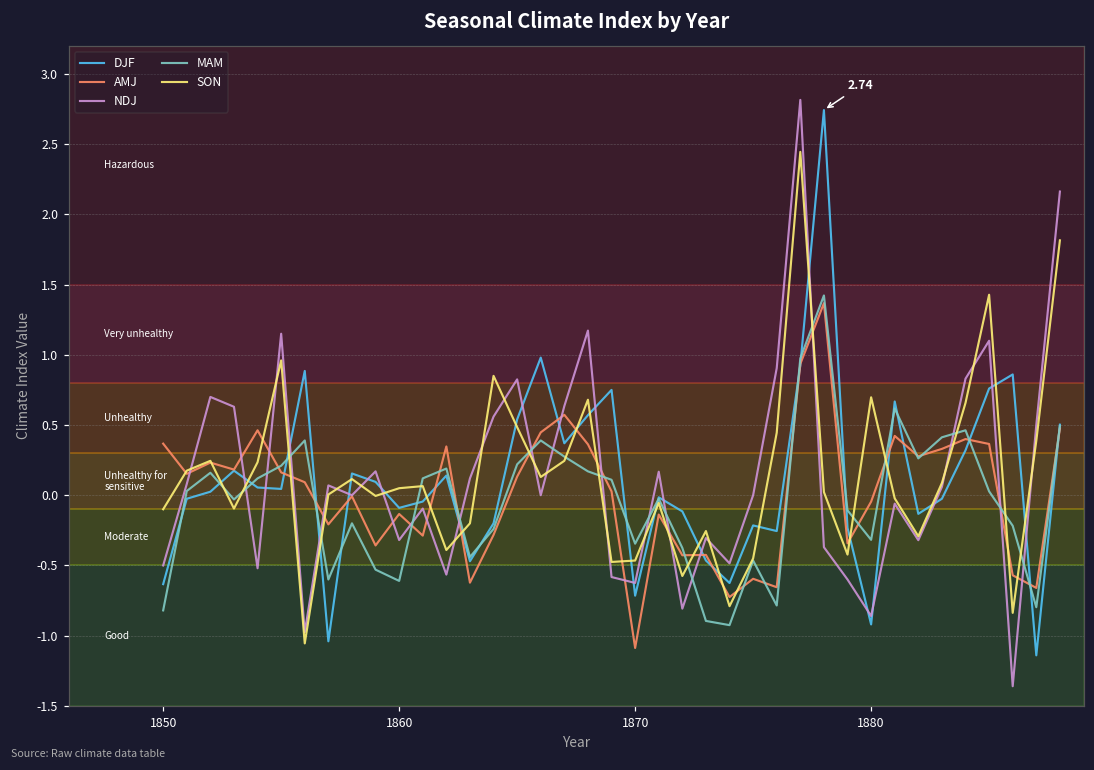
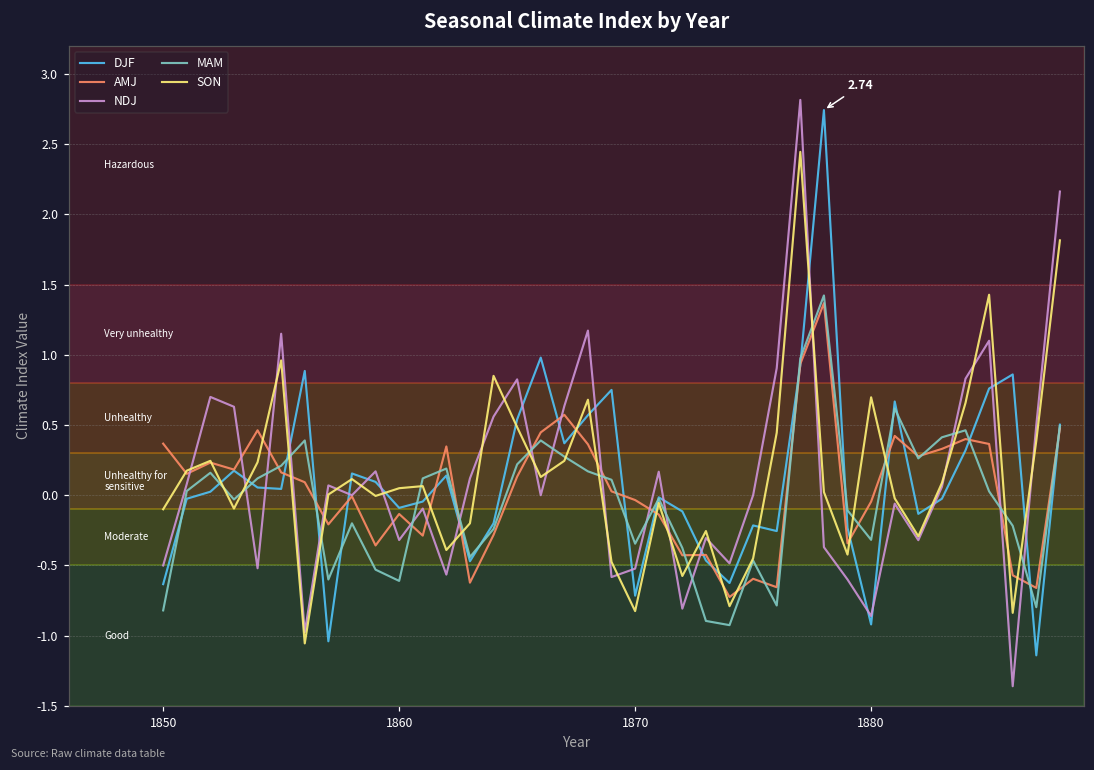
  {
    "DJF": {
      "1850": -0.63,
      "1860": -0.09,
      "1870": -0.72,
      "1880": -0.92
    },
    "AMJ": {
      "1850": 0.37,
      "1860": -0.13,
-     "1870": -1.09,
+     "1870": -0.03,
      "1880": -0.05
    },
    "NDJ": {
      "1850": -0.50,
      "1860": -0.32,
-     "1870": -0.62,
+     "1870": -0.52,
      "1880": -0.86
    },
    "MAM": {
      "1850": -0.82,
      "1860": -0.61,
      "1870": -0.35,
      "1880": -0.32
    },
    "SON": {
      "1850": -0.10,
      "1860": 0.05,
-     "1870": -0.47,
+     "1870": -0.83,
      "1880": 0.70
    }
  }
